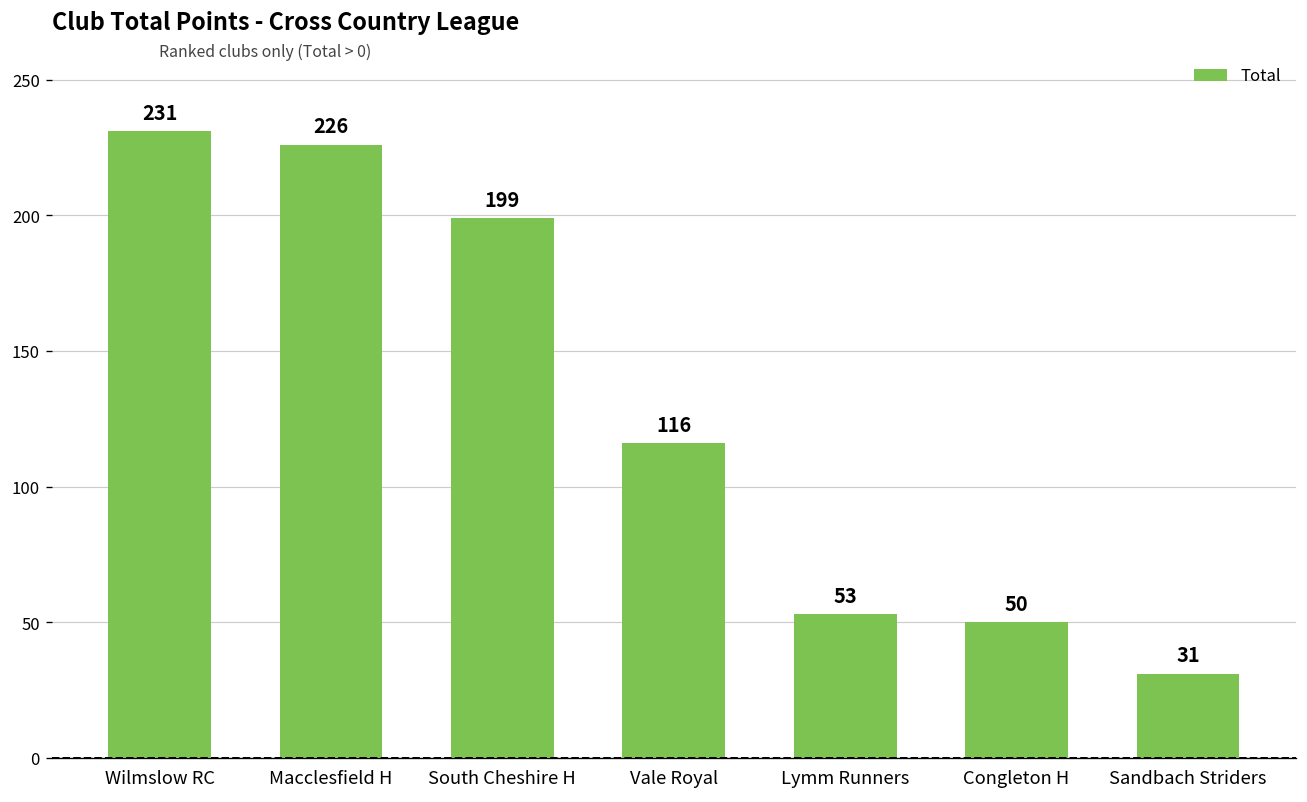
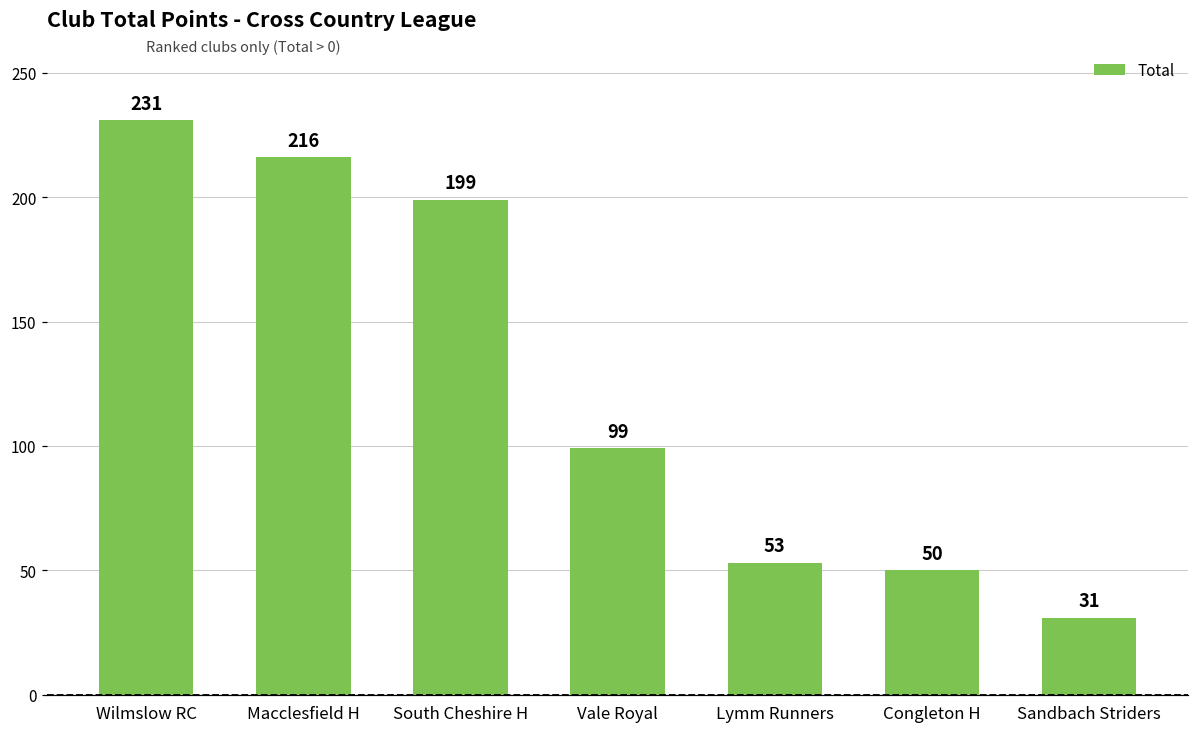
  {
    "Wilmslow RC": 231,
-   "Macclesfield H": 226,
+   "Macclesfield H": 216,
    "South Cheshire H": 199,
-   "Vale Royal": 116,
+   "Vale Royal": 99,
    "Lymm Runners": 53,
    "Congleton H": 50,
    "Sandbach Striders": 31
  }
